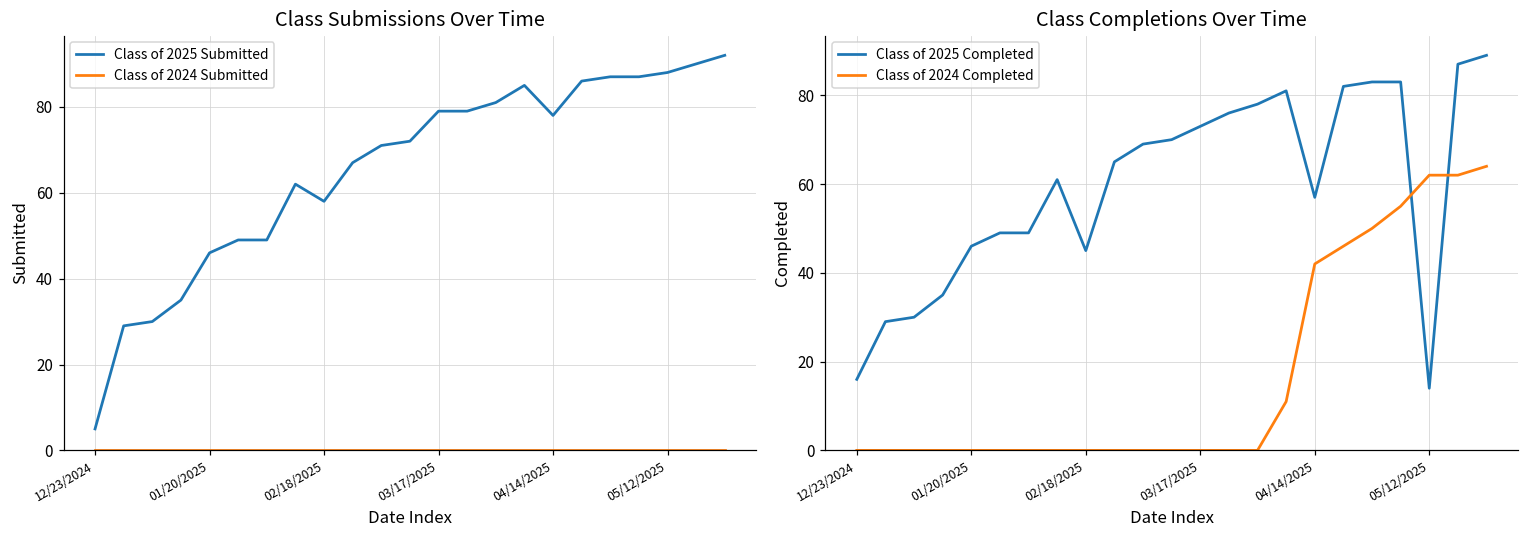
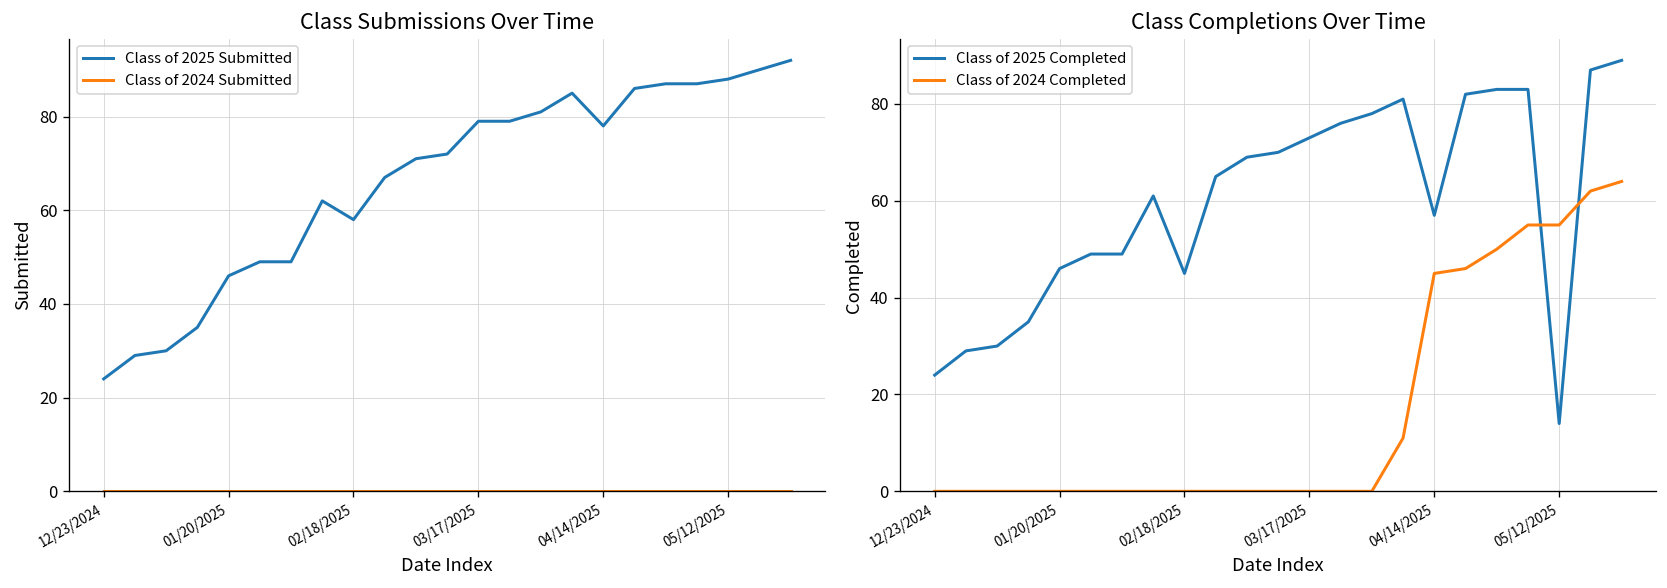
  {
    "Class Submissions Over Time": {
      "Class of 2025 Submitted": {
-       "12/23/2024": 5,
+       "12/23/2024": 24,
        "01/20/2025": 46,
        "02/18/2025": 58,
        "03/17/2025": 79,
        "04/14/2025": 78,
        "05/12/2025": 88
      },
      "Class of 2024 Submitted": {
        "12/23/2024": 0,
        "01/20/2025": 0,
        "02/18/2025": 0,
        "03/17/2025": 0,
        "04/14/2025": 0,
        "05/12/2025": 0
      }
    },
    "Class Completions Over Time": {
      "Class of 2025 Completed": {
-       "12/23/2024": 16,
+       "12/23/2024": 24,
        "01/20/2025": 46,
        "02/18/2025": 45,
        "03/17/2025": 73,
        "04/14/2025": 57,
        "05/12/2025": 14
      },
      "Class of 2024 Completed": {
        "12/23/2024": 0,
        "01/20/2025": 0,
        "02/18/2025": 0,
        "03/17/2025": 0,
-       "04/14/2025": 42,
-       "05/12/2025": 62
+       "04/14/2025": 45,
+       "05/12/2025": 55
      }
    }
  }
